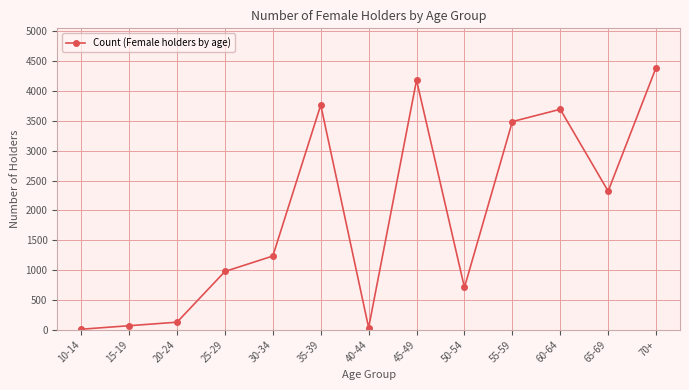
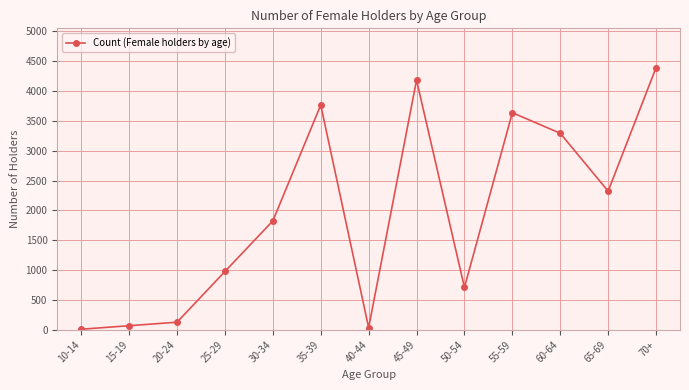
  {
    "10-14": 0,
    "15-19": 100,
    "20-24": 100,
    "25-29": 1000,
-   "30-34": 1200,
+   "30-34": 1800,
    "35-39": 3800,
    "40-44": 0,
    "45-49": 4200,
    "50-54": 700,
-   "55-59": 3500,
-   "60-64": 3700,
+   "55-59": 3600,
+   "60-64": 3300,
    "65-69": 2300,
    "70+": 4400
  }
